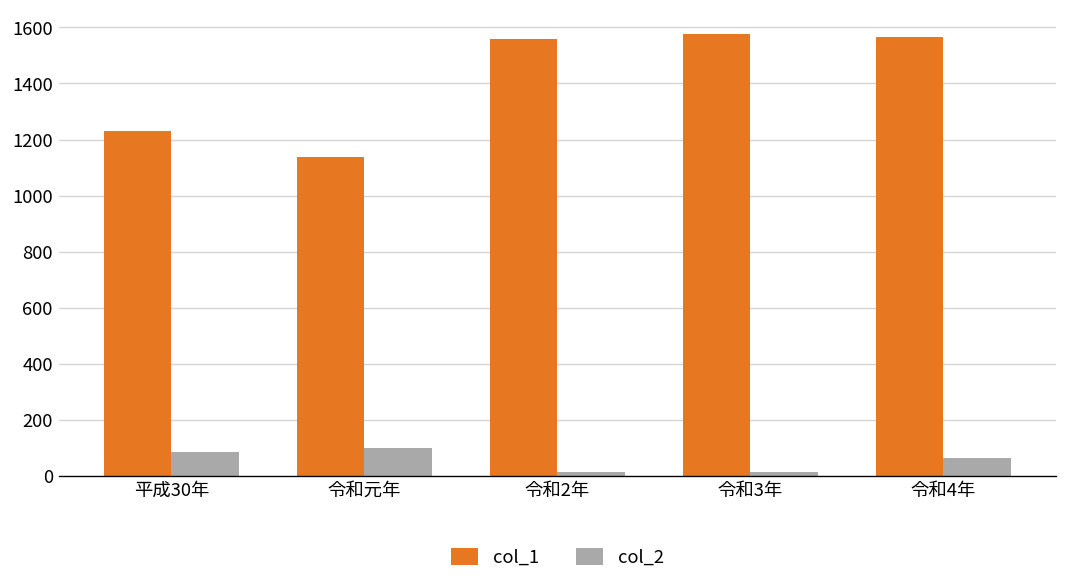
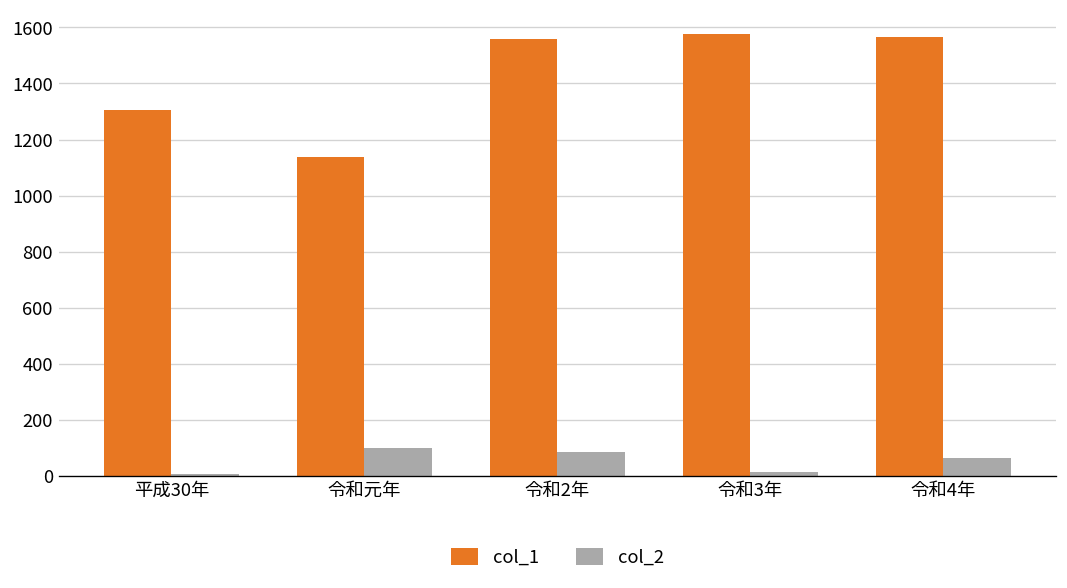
  {
    "col_1": {
-     "平成30年": 1230,
+     "平成30年": 1300,
      "令和元年": 1140,
      "令和2年": 1560,
      "令和3年": 1580,
      "令和4年": 1570
    },
    "col_2": {
-     "平成30年": 90,
+     "平成30年": 10,
      "令和元年": 100,
-     "令和2年": 10,
+     "令和2年": 90,
      "令和3年": 20,
      "令和4年": 60
    }
  }
